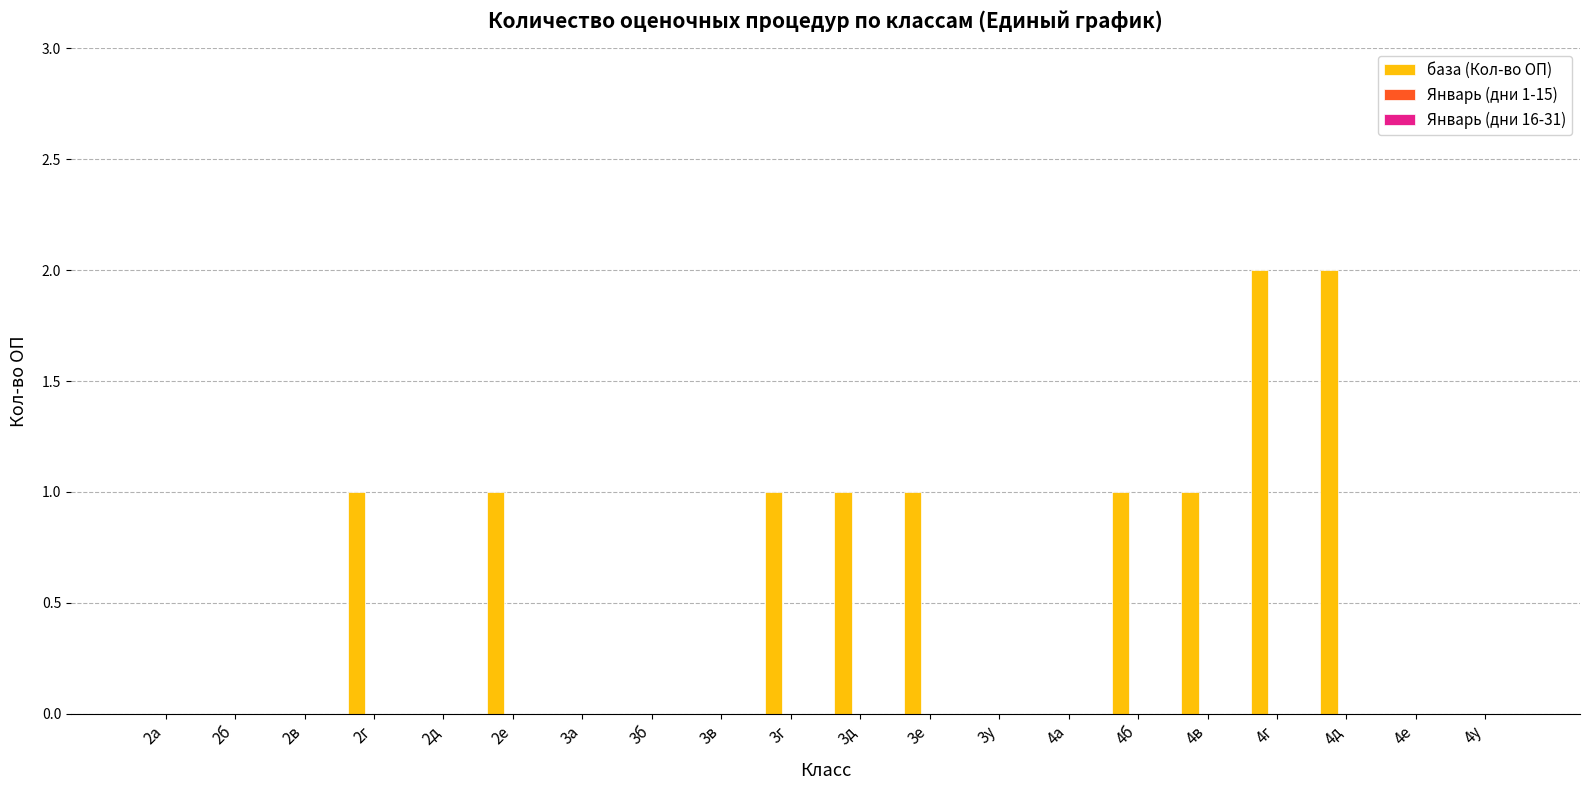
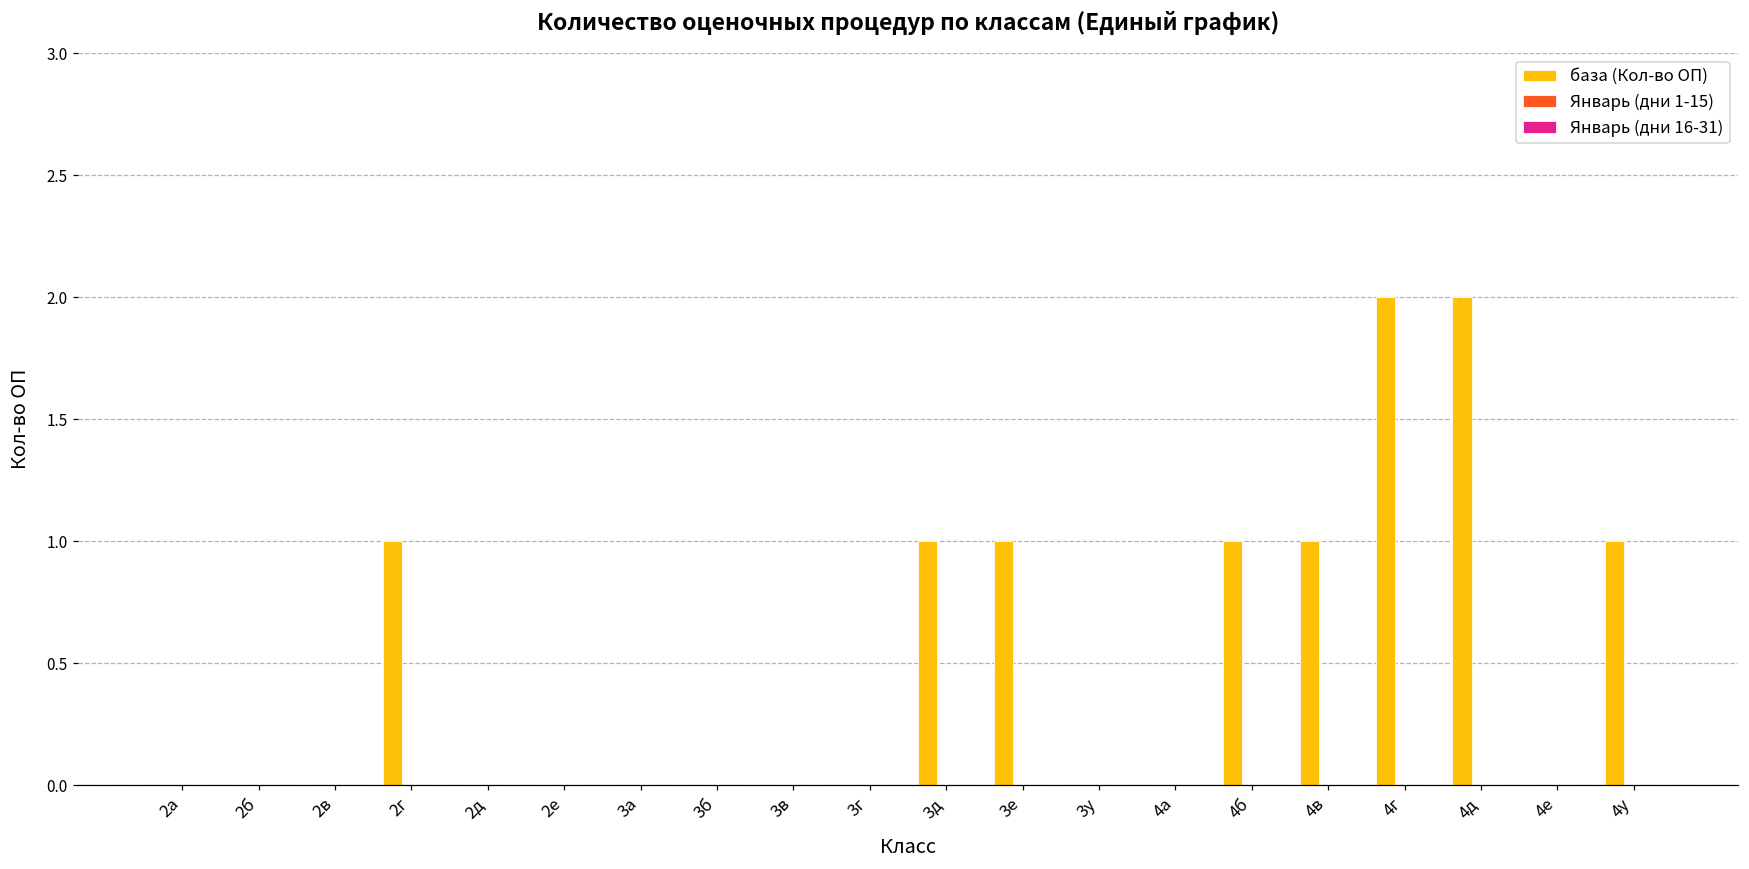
  {
    "база (Кол-во ОП)": {
      "2а": 0,
      "2б": 0,
      "2в": 0,
      "2г": 1,
      "2д": 0,
-     "2е": 1,
+     "2е": 0,
      "3а": 0,
      "3б": 0,
      "3в": 0,
-     "3г": 1,
+     "3г": 0,
      "3д": 1,
      "3е": 1,
      "3у": 0,
      "4а": 0,
      "4б": 1,
      "4в": 1,
      "4г": 2,
      "4д": 2,
      "4е": 0,
-     "4у": 0
+     "4у": 1
    },
    "Январь (дни 1-15)": {
      "2а": 0,
      "2б": 0,
      "2в": 0,
      "2г": 0,
      "2д": 0,
      "2е": 0,
      "3а": 0,
      "3б": 0,
      "3в": 0,
      "3г": 0,
      "3д": 0,
      "3е": 0,
      "3у": 0,
      "4а": 0,
      "4б": 0,
      "4в": 0,
      "4г": 0,
      "4д": 0,
      "4е": 0,
      "4у": 0
    },
    "Январь (дни 16-31)": {
      "2а": 0,
      "2б": 0,
      "2в": 0,
      "2г": 0,
      "2д": 0,
      "2е": 0,
      "3а": 0,
      "3б": 0,
      "3в": 0,
      "3г": 0,
      "3д": 0,
      "3е": 0,
      "3у": 0,
      "4а": 0,
      "4б": 0,
      "4в": 0,
      "4г": 0,
      "4д": 0,
      "4е": 0,
      "4у": 0
    }
  }
